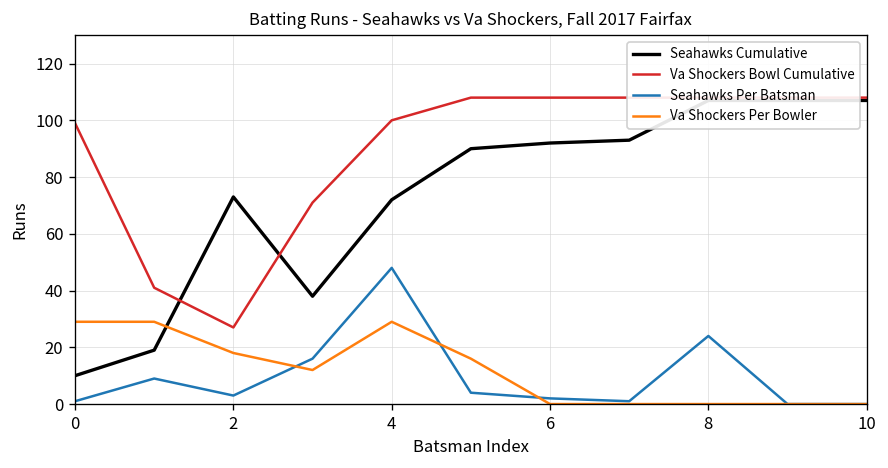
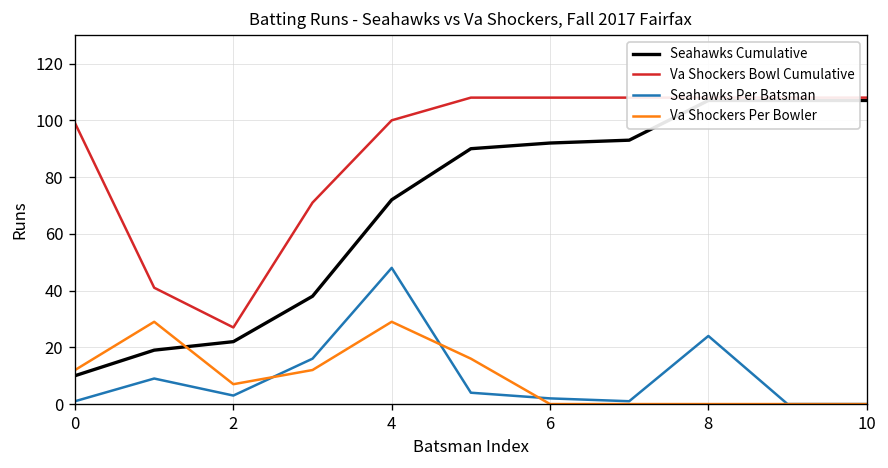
  {
    "Seahawks Cumulative": {
      "0": 10,
-     "2": 73,
+     "2": 22,
      "4": 72,
      "6": 92
    },
    "Va Shockers Bowl Cumulative": {
      "0": 99,
      "2": 27,
      "4": 100,
      "6": 108
    },
    "Seahawks Per Batsman": {
      "0": 1,
      "2": 3,
      "4": 48,
      "6": 2,
      "8": 24
    },
    "Va Shockers Per Bowler": {
-     "0": 29,
-     "2": 18,
+     "0": 12,
+     "2": 7,
      "4": 29,
      "6": 0,
      "8": 0
    }
  }
